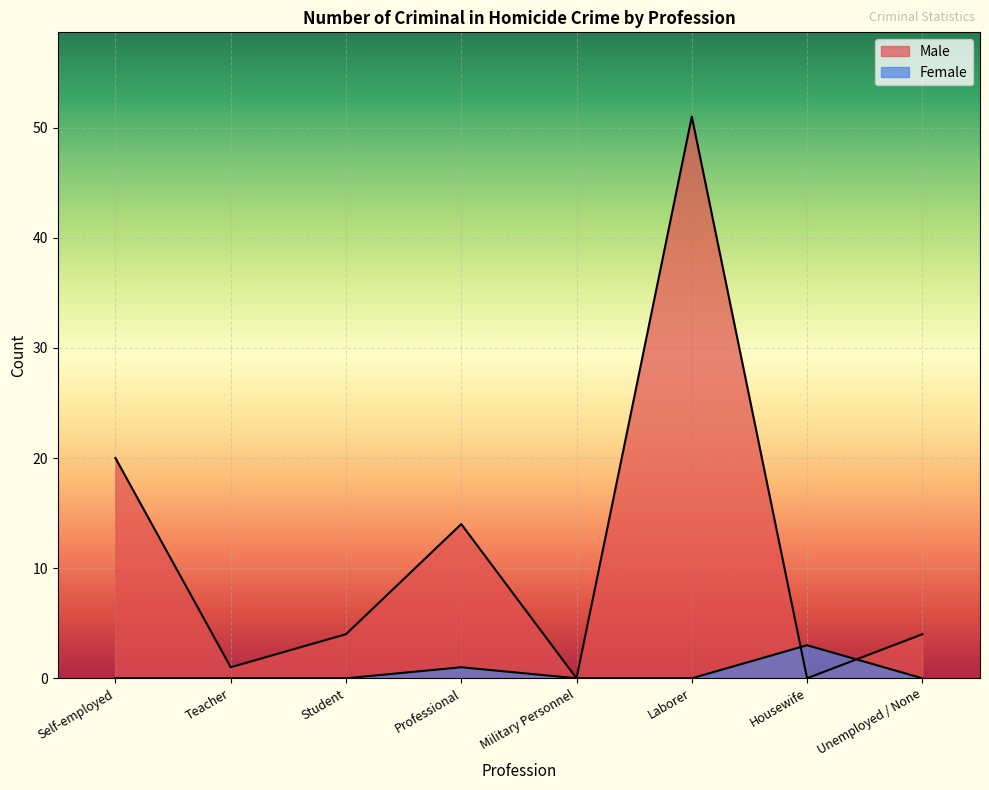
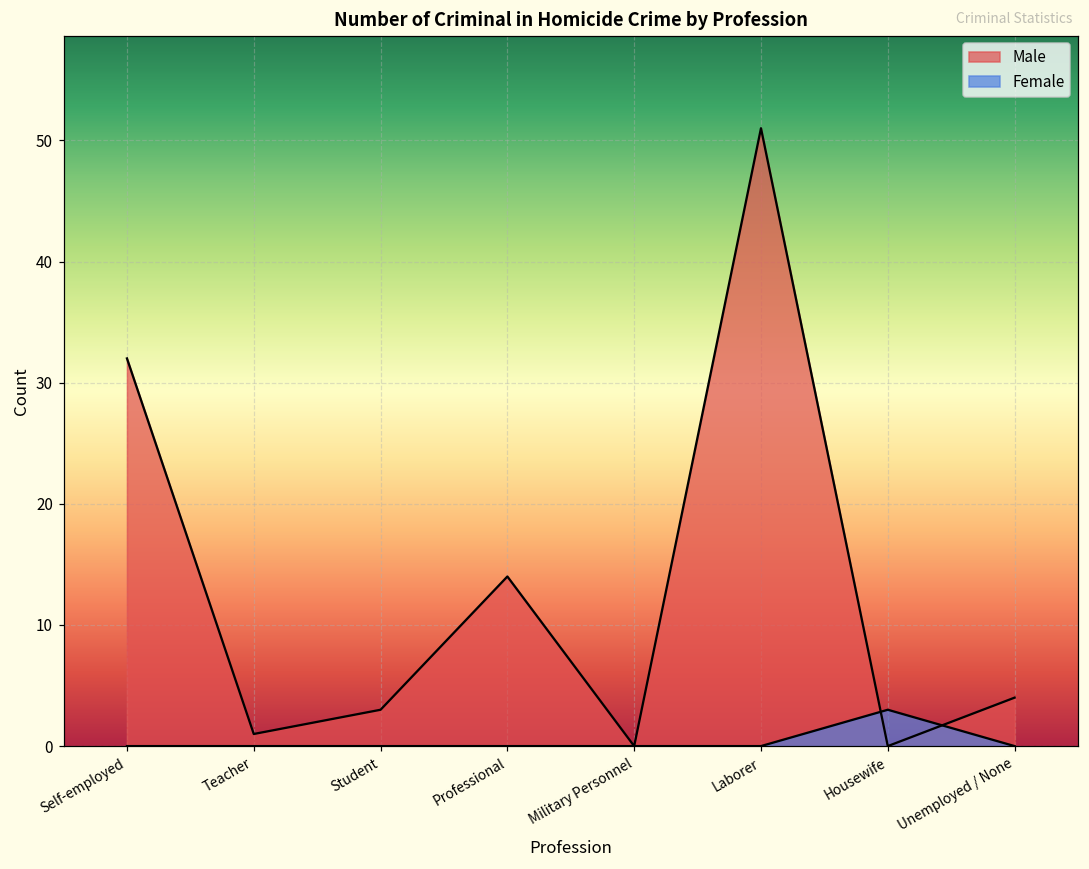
  {
    "Male": {
-     "Self-employed": 20,
+     "Self-employed": 32,
      "Teacher": 1,
-     "Student": 4,
+     "Student": 3,
      "Professional": 14,
      "Laborer": 51,
      "Housewife": 0,
      "Unemployed / None": 4
    },
    "Female": {
      "Self-employed": 0,
      "Teacher": 0,
      "Student": 0,
-     "Professional": 1,
+     "Professional": 0,
      "Laborer": 0,
      "Housewife": 3,
      "Unemployed / None": 0
    }
  }
